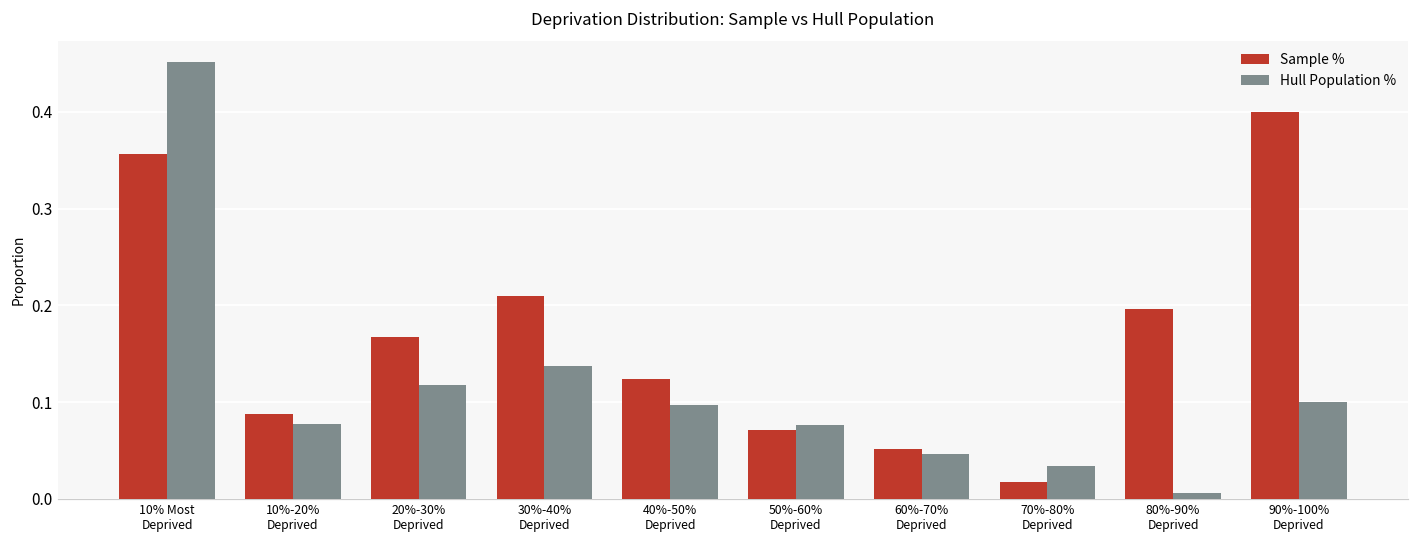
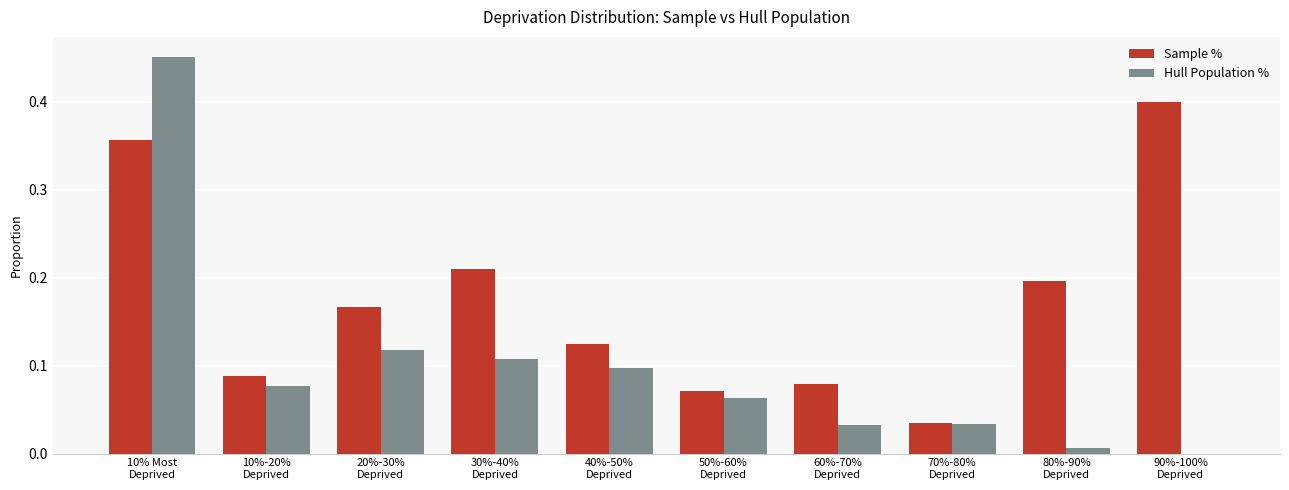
  {
    "Sample %": {
      "10% Most Deprived": 0.36,
      "10%-20% Deprived": 0.09,
      "20%-30% Deprived": 0.17,
      "30%-40% Deprived": 0.21,
      "40%-50% Deprived": 0.12,
      "50%-60% Deprived": 0.07,
-     "60%-70% Deprived": 0.05,
-     "70%-80% Deprived": 0.02,
+     "60%-70% Deprived": 0.08,
+     "70%-80% Deprived": 0.04,
      "80%-90% Deprived": 0.20,
      "90%-100% Deprived": 0.40
    },
    "Hull Population %": {
      "10% Most Deprived": 0.45,
      "10%-20% Deprived": 0.08,
      "20%-30% Deprived": 0.12,
-     "30%-40% Deprived": 0.14,
+     "30%-40% Deprived": 0.11,
      "40%-50% Deprived": 0.10,
-     "50%-60% Deprived": 0.08,
-     "60%-70% Deprived": 0.05,
+     "50%-60% Deprived": 0.06,
+     "60%-70% Deprived": 0.03,
      "70%-80% Deprived": 0.03,
      "80%-90% Deprived": 0.01,
-     "90%-100% Deprived": 0.1
+     "90%-100% Deprived": 0.0
    }
  }
